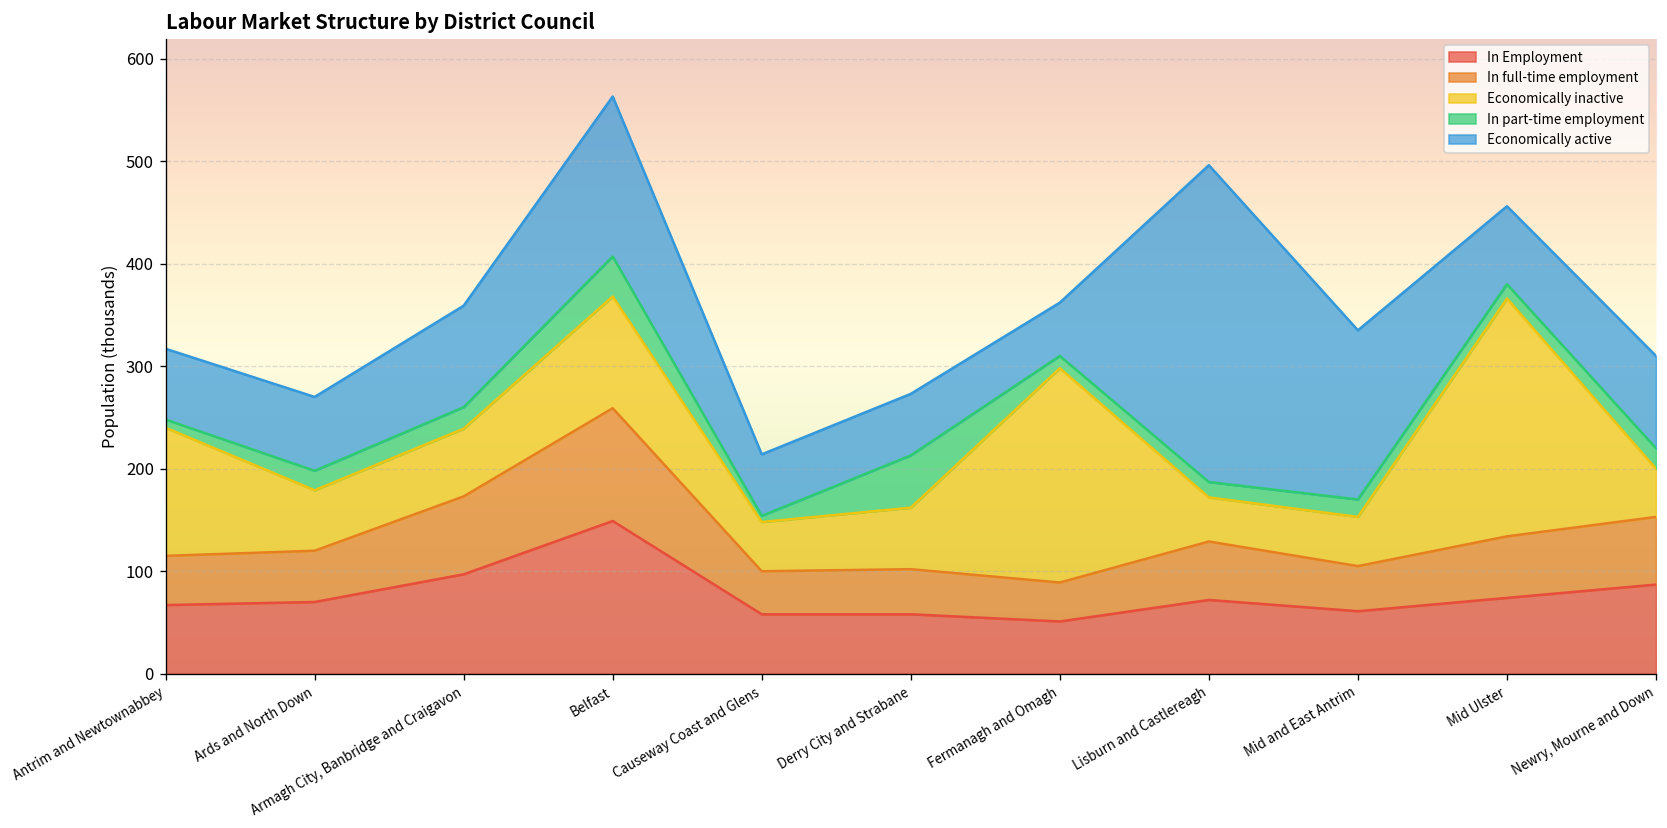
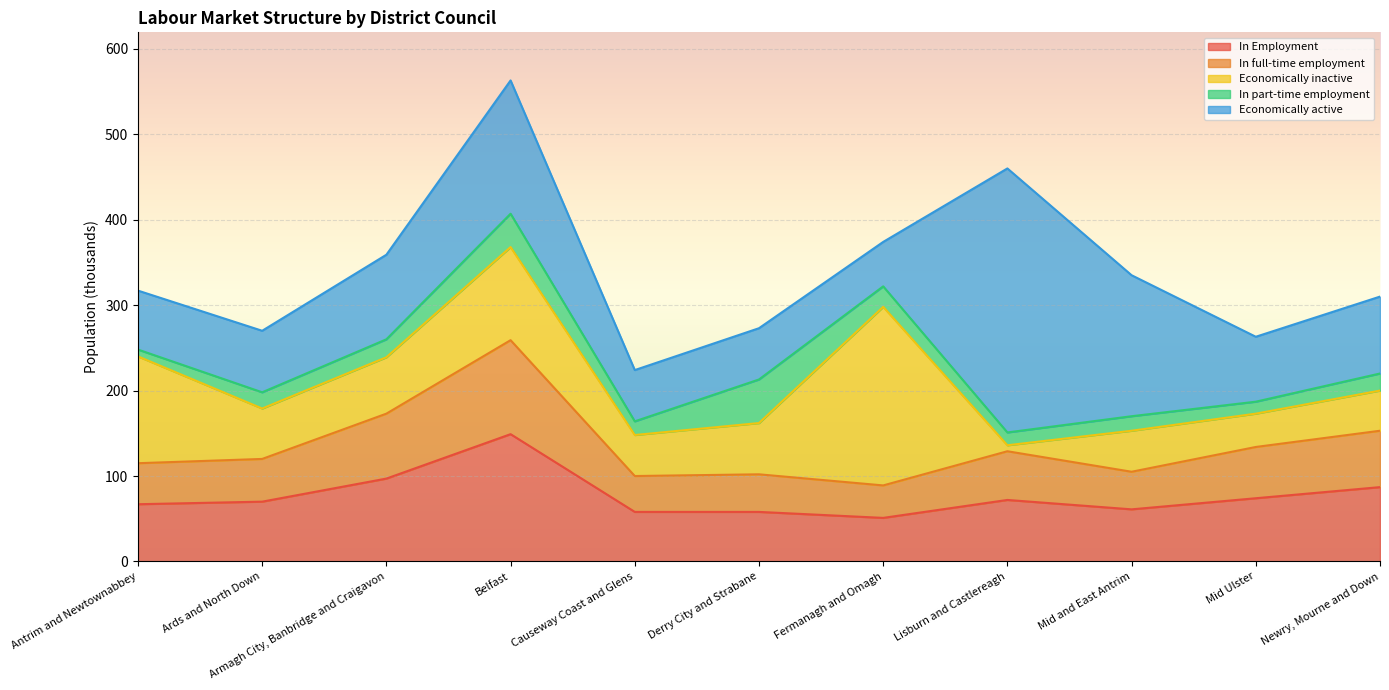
  {
    "Economically inactive": {
      "Antrim and Newtownabbey": 130,
      "Ards and North Down": 60,
      "Armagh City, Banbridge and Craigavon": 70,
      "Belfast": 110,
      "Causeway Coast and Glens": 50,
      "Derry City and Strabane": 60,
      "Fermanagh and Omagh": 210,
-     "Lisburn and Castlereagh": 40,
+     "Lisburn and Castlereagh": 10,
      "Mid and East Antrim": 50,
-     "Mid Ulster": 230,
+     "Mid Ulster": 40,
      "Newry, Mourne and Down": 50
    },
    "In part-time employment": {
      "Antrim and Newtownabbey": 10,
      "Ards and North Down": 20,
      "Armagh City, Banbridge and Craigavon": 20,
      "Belfast": 40,
-     "Causeway Coast and Glens": 10,
+     "Causeway Coast and Glens": 20,
      "Derry City and Strabane": 50,
-     "Fermanagh and Omagh": 10,
+     "Fermanagh and Omagh": 20,
      "Lisburn and Castlereagh": 20,
      "Mid and East Antrim": 20,
      "Mid Ulster": 10,
      "Newry, Mourne and Down": 20
    },
    "Economically active": {
      "Antrim and Newtownabbey": 70,
      "Ards and North Down": 70,
      "Armagh City, Banbridge and Craigavon": 100,
      "Belfast": 160,
      "Causeway Coast and Glens": 60,
      "Derry City and Strabane": 60,
      "Fermanagh and Omagh": 50,
      "Lisburn and Castlereagh": 310,
      "Mid and East Antrim": 170,
      "Mid Ulster": 80,
      "Newry, Mourne and Down": 90
    }
  }
